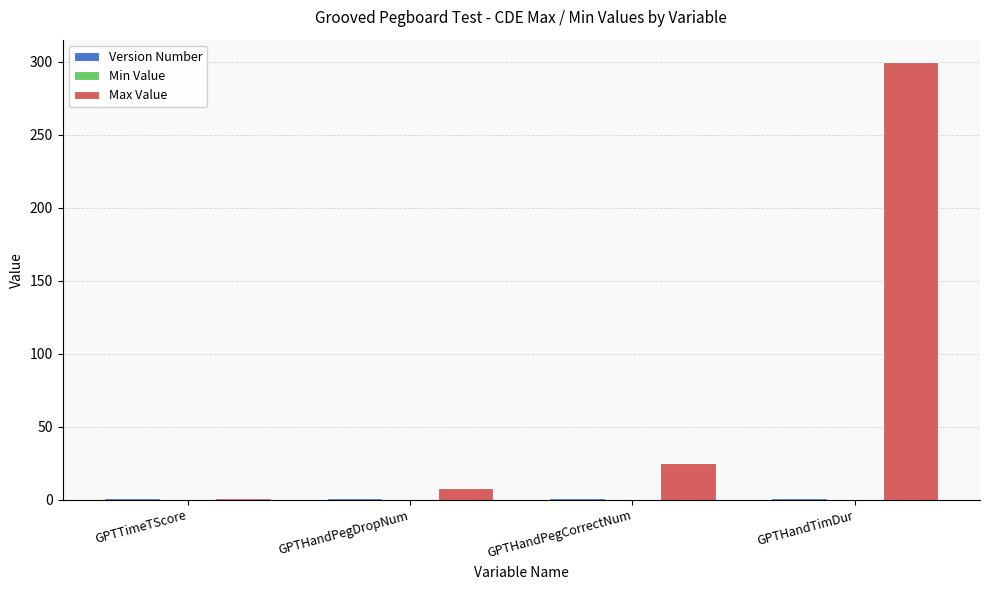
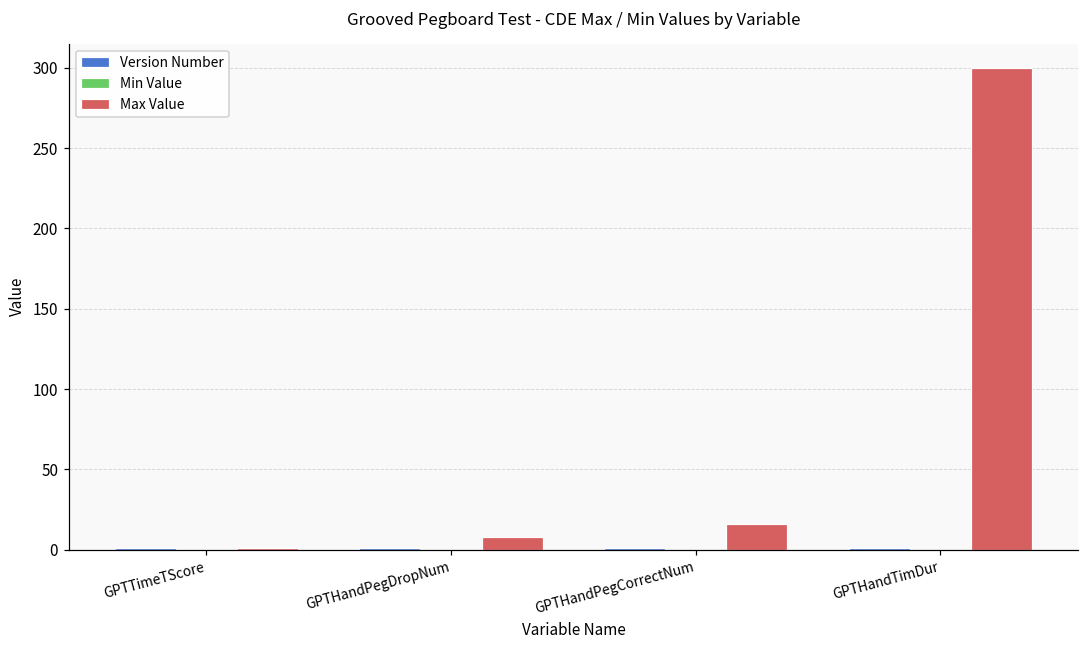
  {
    "Min Value": {
      "GPTTimeTScore": 0,
      "GPTHandPegDropNum": 0,
      "GPTHandPegCorrectNum": 0,
      "GPTHandTimDur": 0
    },
    "Max Value": {
      "GPTHandPegDropNum": 8,
-     "GPTHandPegCorrectNum": 25,
+     "GPTHandPegCorrectNum": 16,
      "GPTHandTimDur": 300
    }
  }
